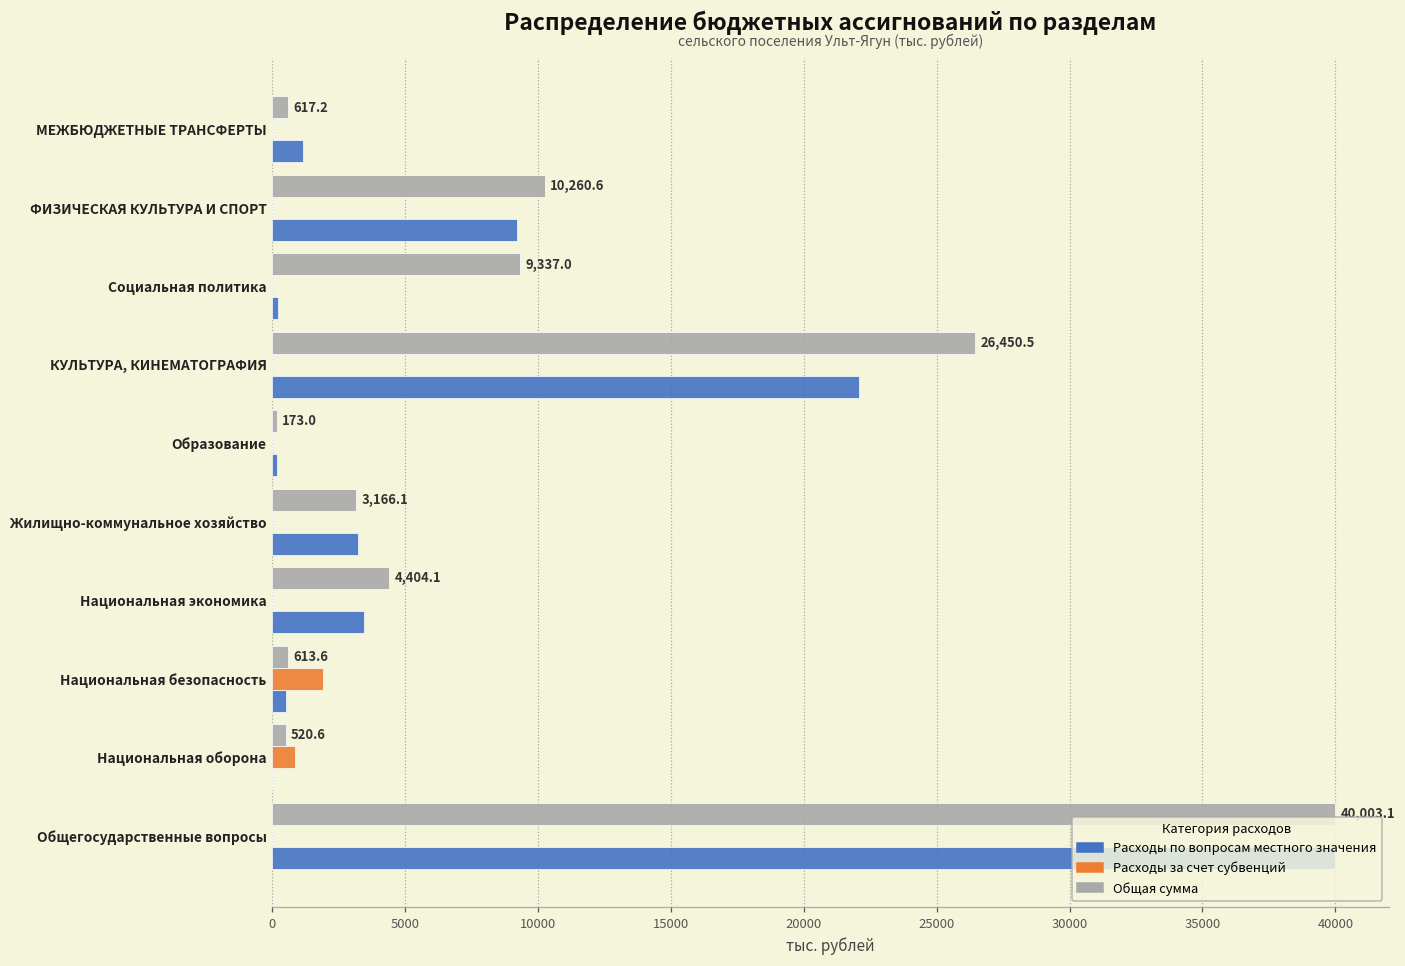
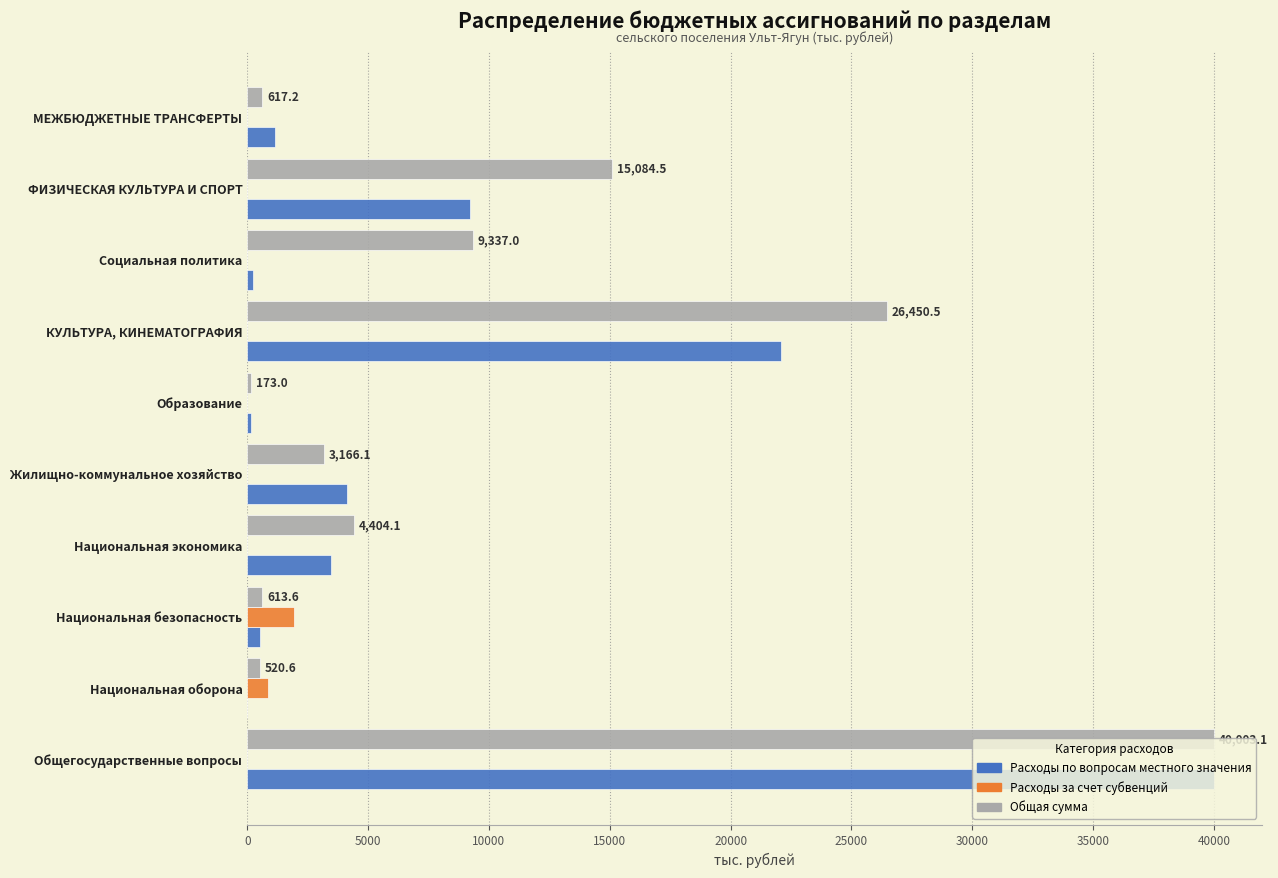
  {
    "Расходы по вопросам местного значения": {
      "МЕЖБЮДЖЕТНЫЕ ТРАНСФЕРТЫ": "1200",
      "ФИЗИЧЕСКАЯ КУЛЬТУРА И СПОРТ": "9200",
      "Социальная политика": "200",
      "КУЛЬТУРА, КИНЕМАТОГРАФИЯ": "22100",
      "Образование": "200",
-     "Жилищно-коммунальное хозяйство": "3200",
+     "Жилищно-коммунальное хозяйство": "4100",
      "Национальная экономика": "3500",
      "Национальная безопасность": "500",
      "Национальная оборона": "0"
    },
    "Расходы за счет субвенций": {
      "МЕЖБЮДЖЕТНЫЕ ТРАНСФЕРТЫ": "0",
      "ФИЗИЧЕСКАЯ КУЛЬТУРА И СПОРТ": "0",
      "Социальная политика": "0",
      "КУЛЬТУРА, КИНЕМАТОГРАФИЯ": "0",
      "Образование": "0",
      "Жилищно-коммунальное хозяйство": "0",
      "Национальная экономика": "0",
      "Национальная безопасность": "1900",
      "Национальная оборона": "900",
      "Общегосударственные вопросы": "0"
    },
    "Общая сумма": {
      "МЕЖБЮДЖЕТНЫЕ ТРАНСФЕРТЫ": "617.2",
-     "ФИЗИЧЕСКАЯ КУЛЬТУРА И СПОРТ": "10,260.6",
+     "ФИЗИЧЕСКАЯ КУЛЬТУРА И СПОРТ": "15,084.5",
      "Социальная политика": "9,337.0",
      "КУЛЬТУРА, КИНЕМАТОГРАФИЯ": "26,450.5",
      "Образование": "173.0",
      "Жилищно-коммунальное хозяйство": "3,166.1",
      "Национальная экономика": "4,404.1",
      "Национальная безопасность": "613.6",
      "Национальная оборона": "520.6"
    }
  }
